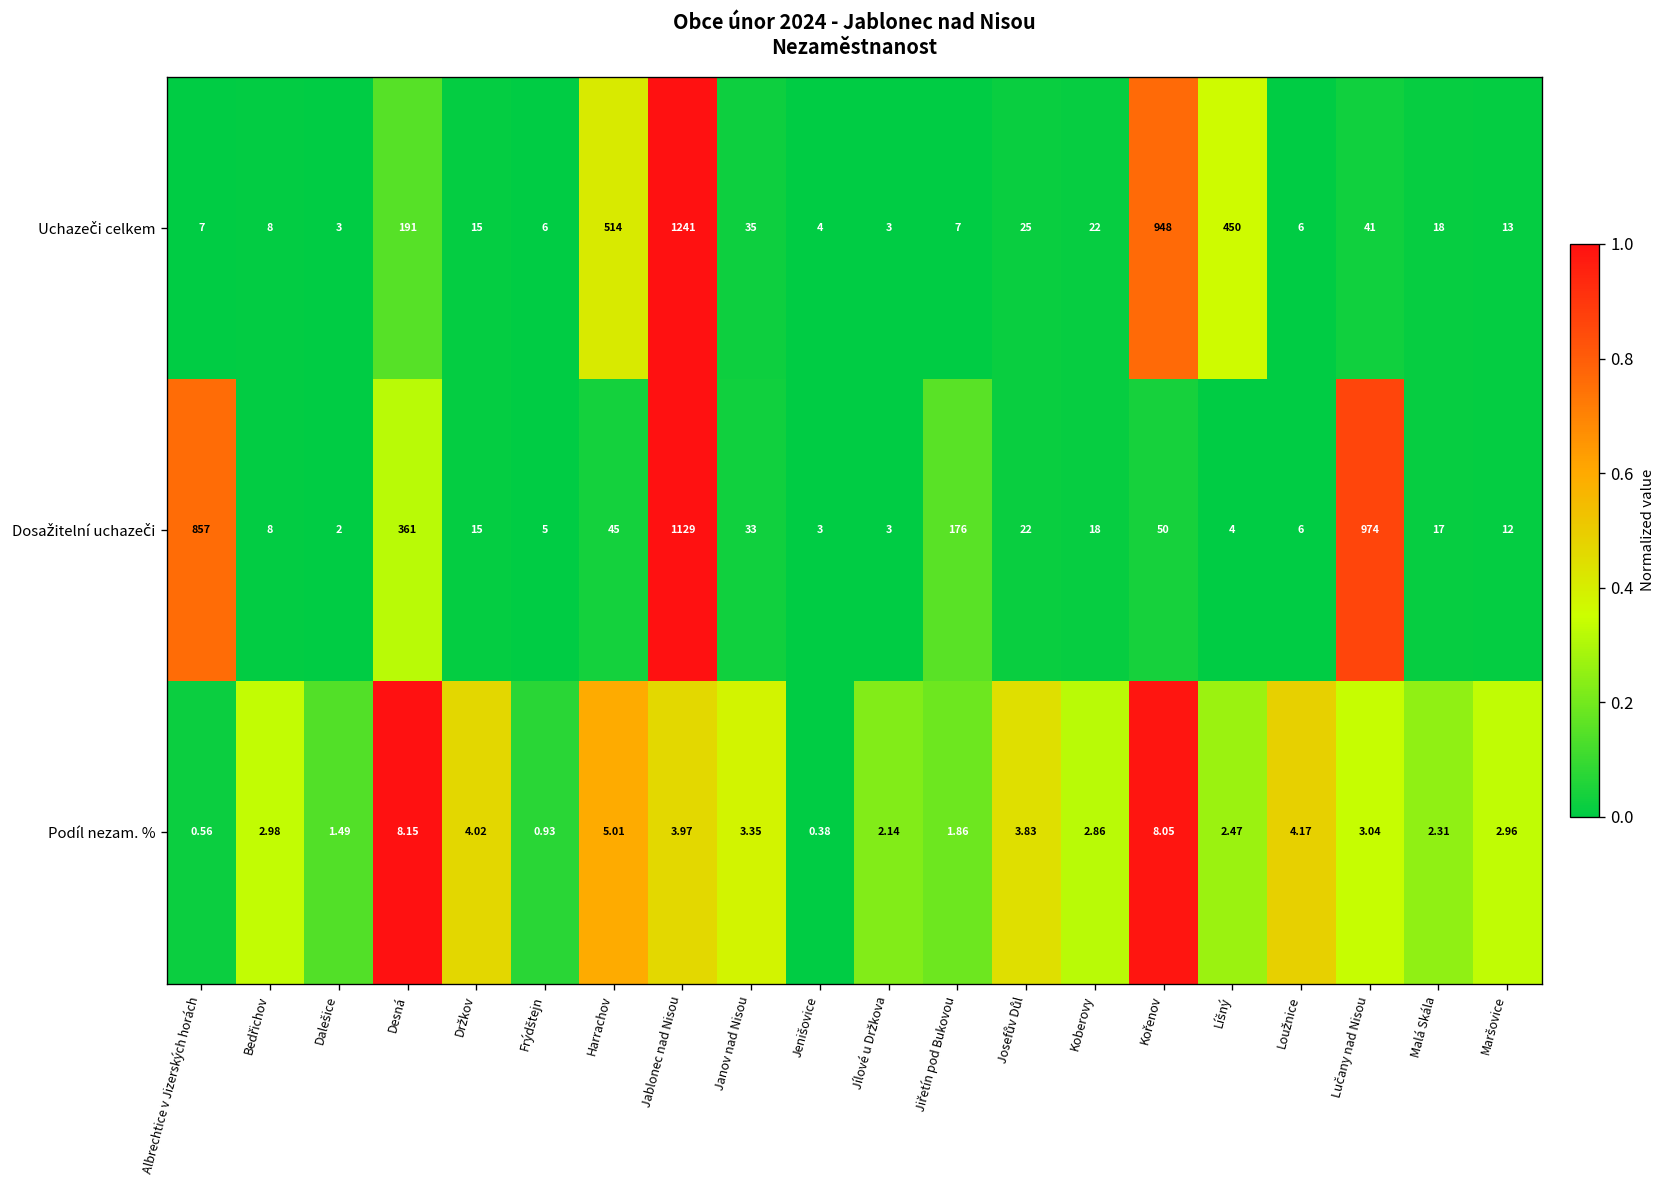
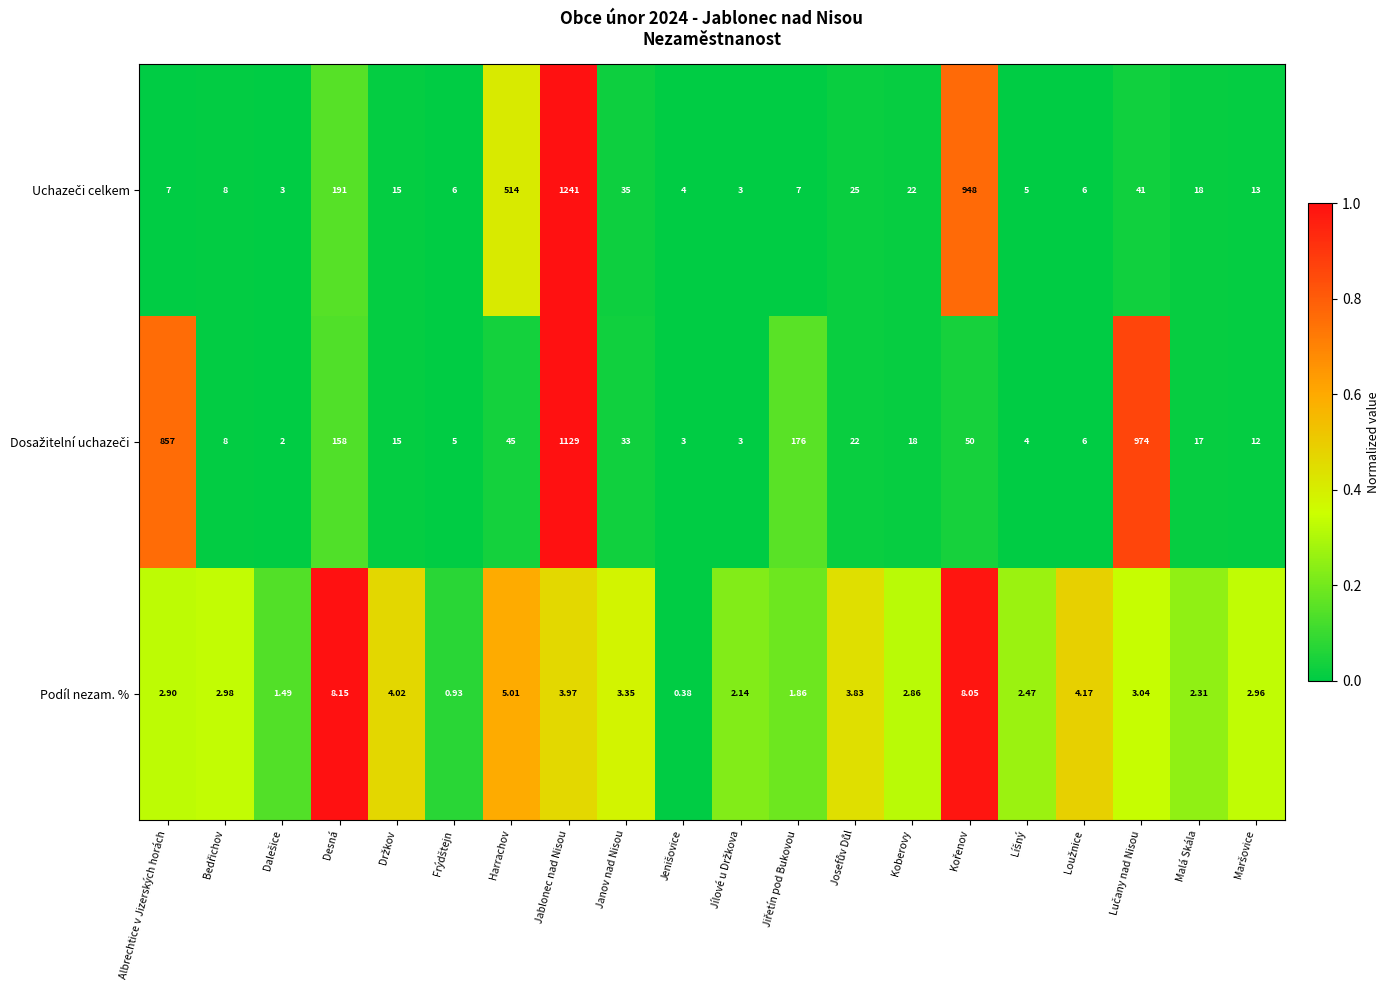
  {
    "Uchazeči celkem": {
      "Albrechtice v Jizerských horách": 7,
      "Bedřichov": 8,
      "Dalešice": 3,
      "Desná": 191,
      "Držkov": 15,
      "Frýdštejn": 6,
      "Harrachov": 514,
      "Jablonec nad Nisou": 1241,
      "Janov nad Nisou": 35,
      "Jenišovice": 4,
      "Jílové u Držkova": 3,
      "Jiřetín pod Bukovou": 7,
      "Josefův Důl": 25,
      "Koberovy": 22,
      "Kořenov": 948,
-     "Líšný": 450,
+     "Líšný": 5,
      "Loužnice": 6,
      "Lučany nad Nisou": 41,
      "Malá Skála": 18,
      "Maršovice": 13
    },
    "Dosažitelní uchazeči": {
      "Albrechtice v Jizerských horách": 857,
      "Bedřichov": 8,
      "Dalešice": 2,
-     "Desná": 361,
+     "Desná": 158,
      "Držkov": 15,
      "Frýdštejn": 5,
      "Harrachov": 45,
      "Jablonec nad Nisou": 1129,
      "Janov nad Nisou": 33,
      "Jenišovice": 3,
      "Jílové u Držkova": 3,
      "Jiřetín pod Bukovou": 176,
      "Josefův Důl": 22,
      "Koberovy": 18,
      "Kořenov": 50,
      "Líšný": 4,
      "Loužnice": 6,
      "Lučany nad Nisou": 974,
      "Malá Skála": 17,
      "Maršovice": 12
    },
    "Podíl nezam. %": {
-     "Albrechtice v Jizerských horách": 0.56,
+     "Albrechtice v Jizerských horách": 2.90,
      "Bedřichov": 2.98,
      "Dalešice": 1.49,
      "Desná": 8.15,
      "Držkov": 4.02,
      "Frýdštejn": 0.93,
      "Harrachov": 5.01,
      "Jablonec nad Nisou": 3.97,
      "Janov nad Nisou": 3.35,
      "Jenišovice": 0.38,
      "Jílové u Držkova": 2.14,
      "Jiřetín pod Bukovou": 1.86,
      "Josefův Důl": 3.83,
      "Koberovy": 2.86,
      "Kořenov": 8.05,
      "Líšný": 2.47,
      "Loužnice": 4.17,
      "Lučany nad Nisou": 3.04,
      "Malá Skála": 2.31,
      "Maršovice": 2.96
    }
  }
